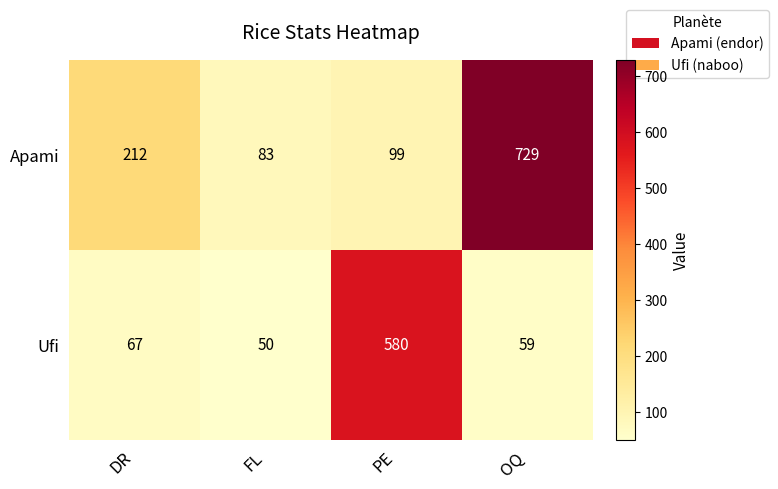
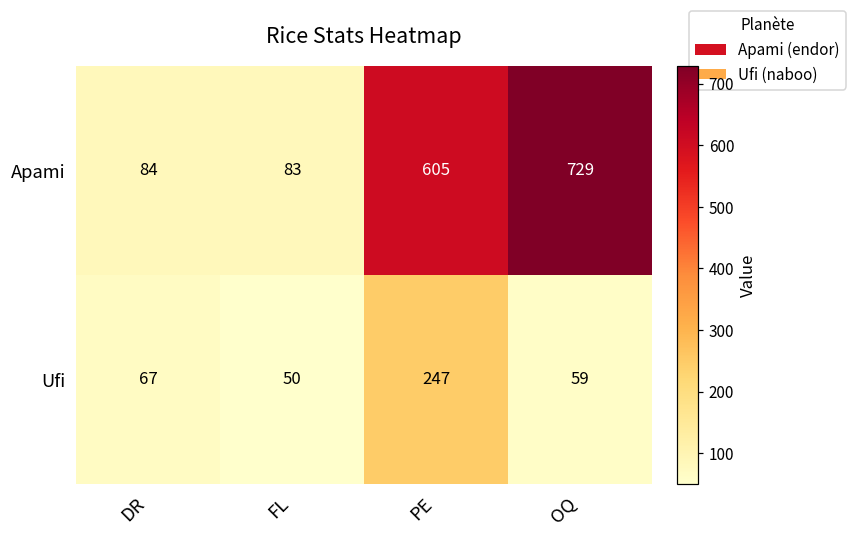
  {
    "Apami": {
-     "DR": 212,
+     "DR": 84,
      "FL": 83,
-     "PE": 99,
+     "PE": 605,
      "OQ": 729
    },
    "Ufi": {
      "DR": 67,
      "FL": 50,
-     "PE": 580,
+     "PE": 247,
      "OQ": 59
    }
  }
